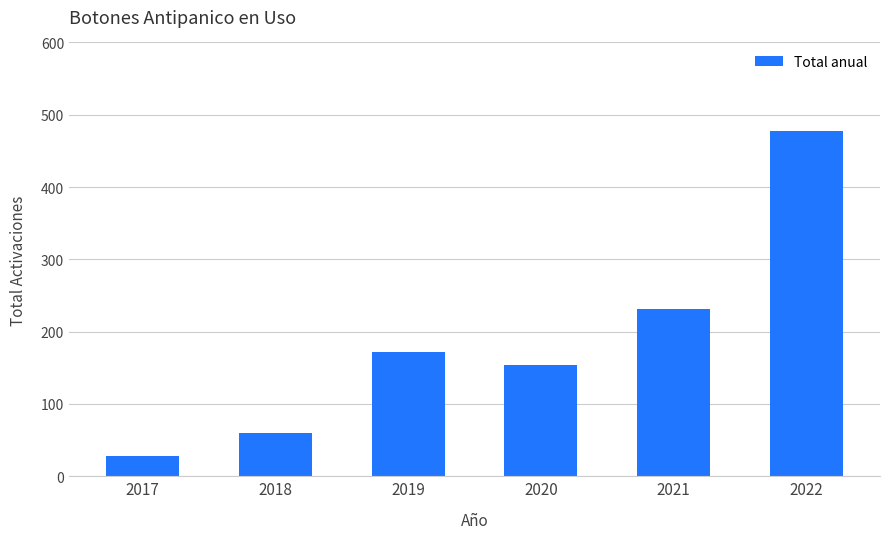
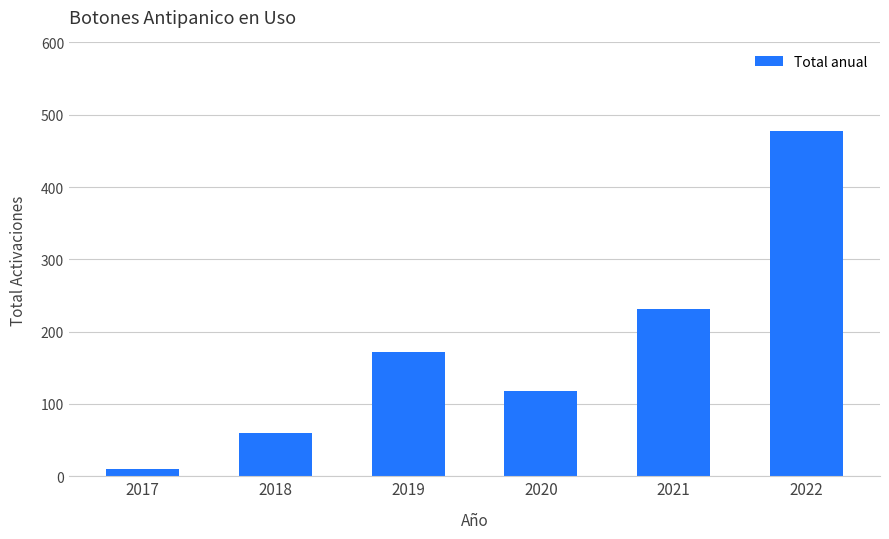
  {
-   "2017": 30,
+   "2017": 10,
    "2018": 60,
    "2019": 170,
-   "2020": 150,
+   "2020": 120,
    "2021": 230,
    "2022": 480
  }
